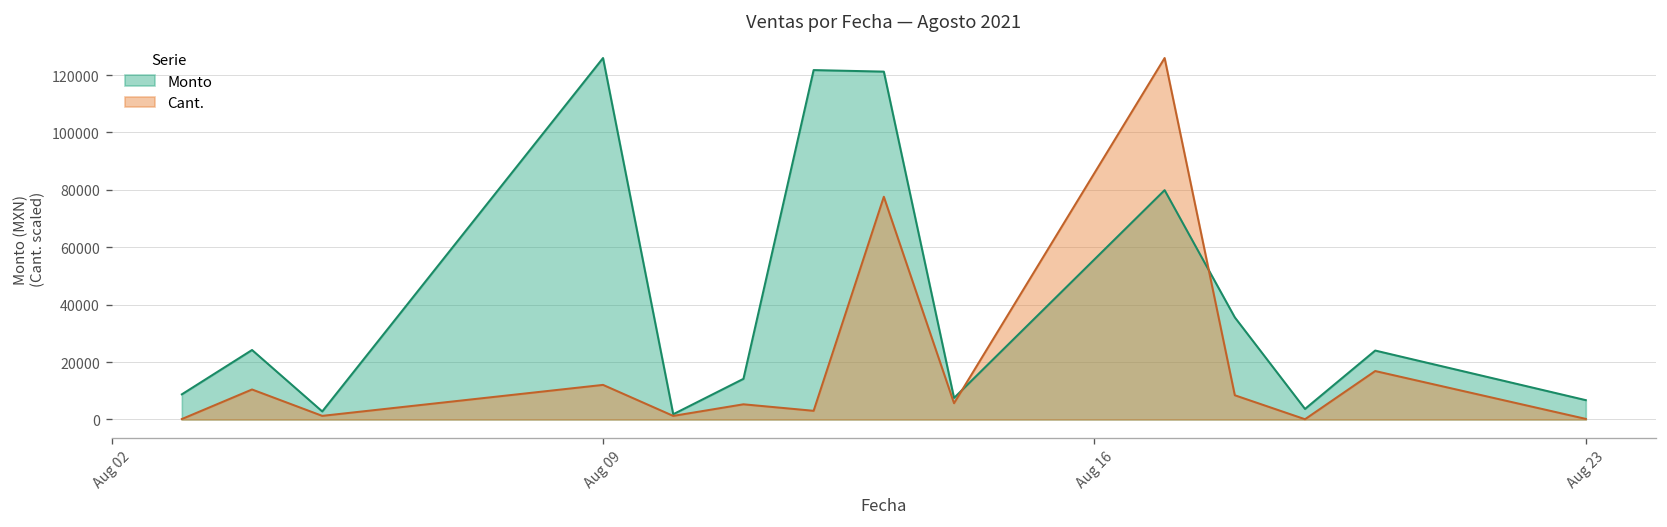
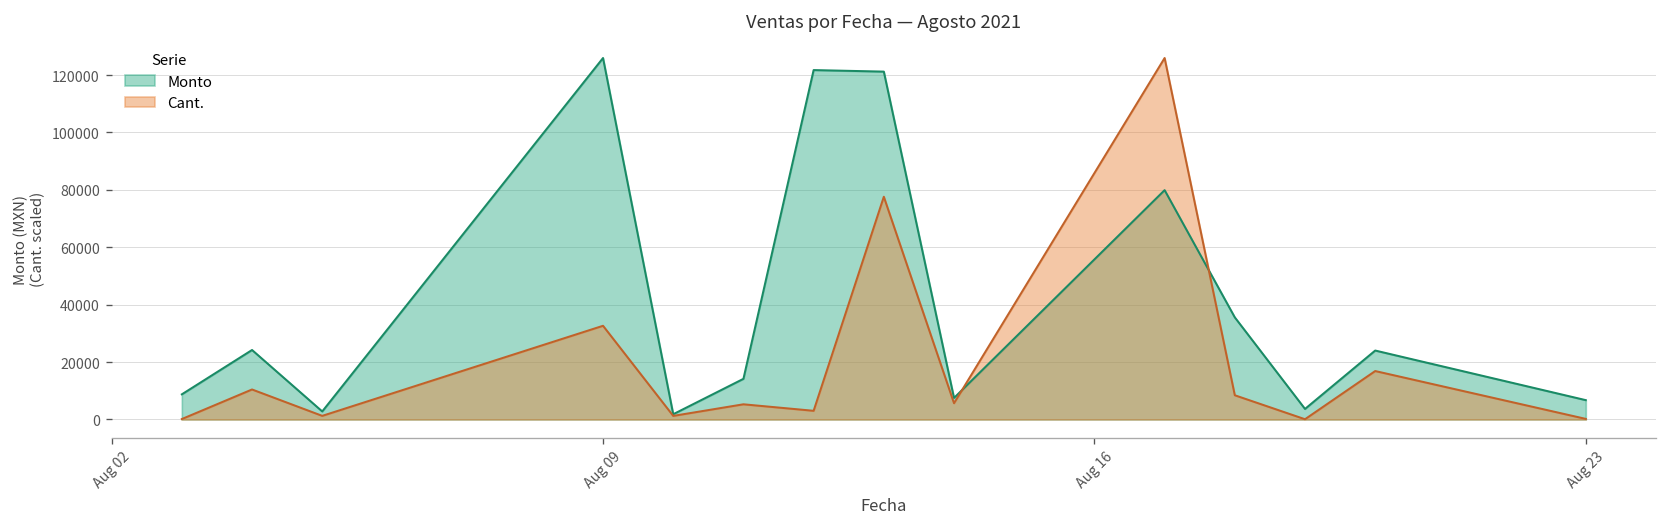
  {
    "Monto": {
      "Aug 09": 126000,
      "Aug 23": 7000
    },
    "Cant.": {
-     "Aug 09": 12000,
+     "Aug 09": 33000,
      "Aug 23": 0
    }
  }
